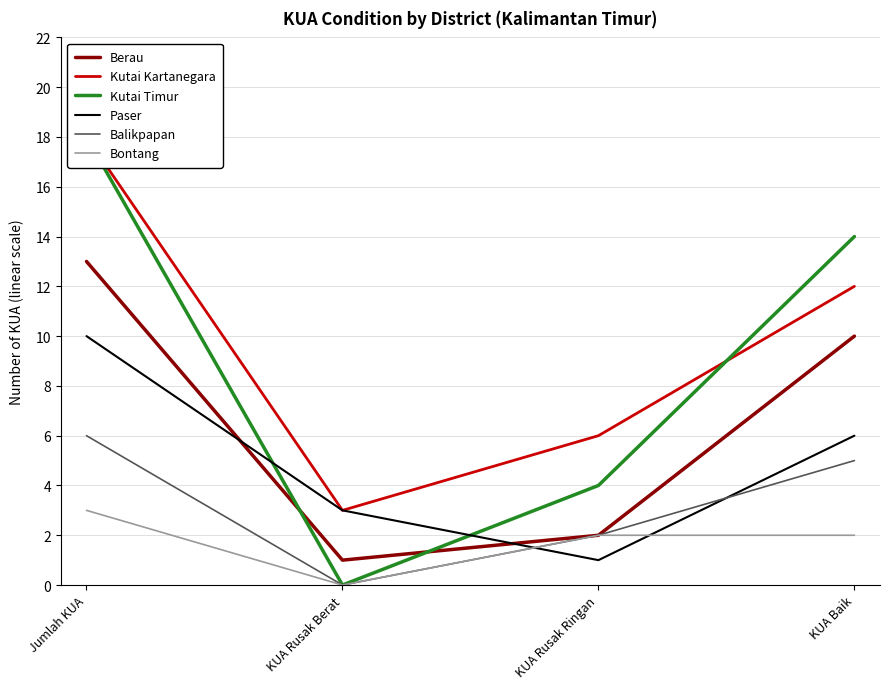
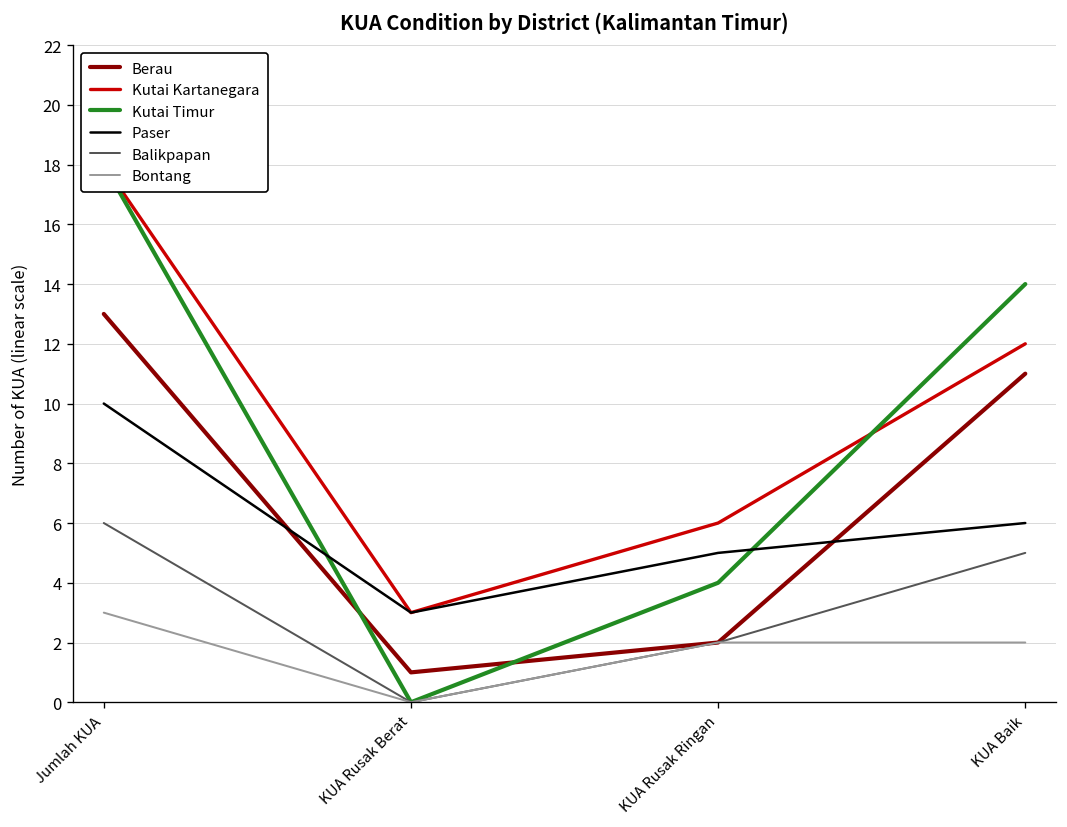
  {
    "Berau": {
      "Jumlah KUA": 13,
      "KUA Rusak Berat": 1,
-     "KUA Baik": 10
+     "KUA Baik": 11
    },
    "Kutai Kartanegara": {
      "KUA Rusak Ringan": 6,
      "KUA Baik": 12
    },
    "Kutai Timur": {
      "KUA Rusak Ringan": 4,
      "KUA Baik": 14
    },
    "Paser": {
      "Jumlah KUA": 10,
-     "KUA Rusak Ringan": 1,
+     "KUA Rusak Ringan": 5,
      "KUA Baik": 6
    },
    "Balikpapan": {
      "Jumlah KUA": 6,
      "KUA Baik": 5
    },
    "Bontang": {
      "Jumlah KUA": 3,
      "KUA Baik": 2
    }
  }
